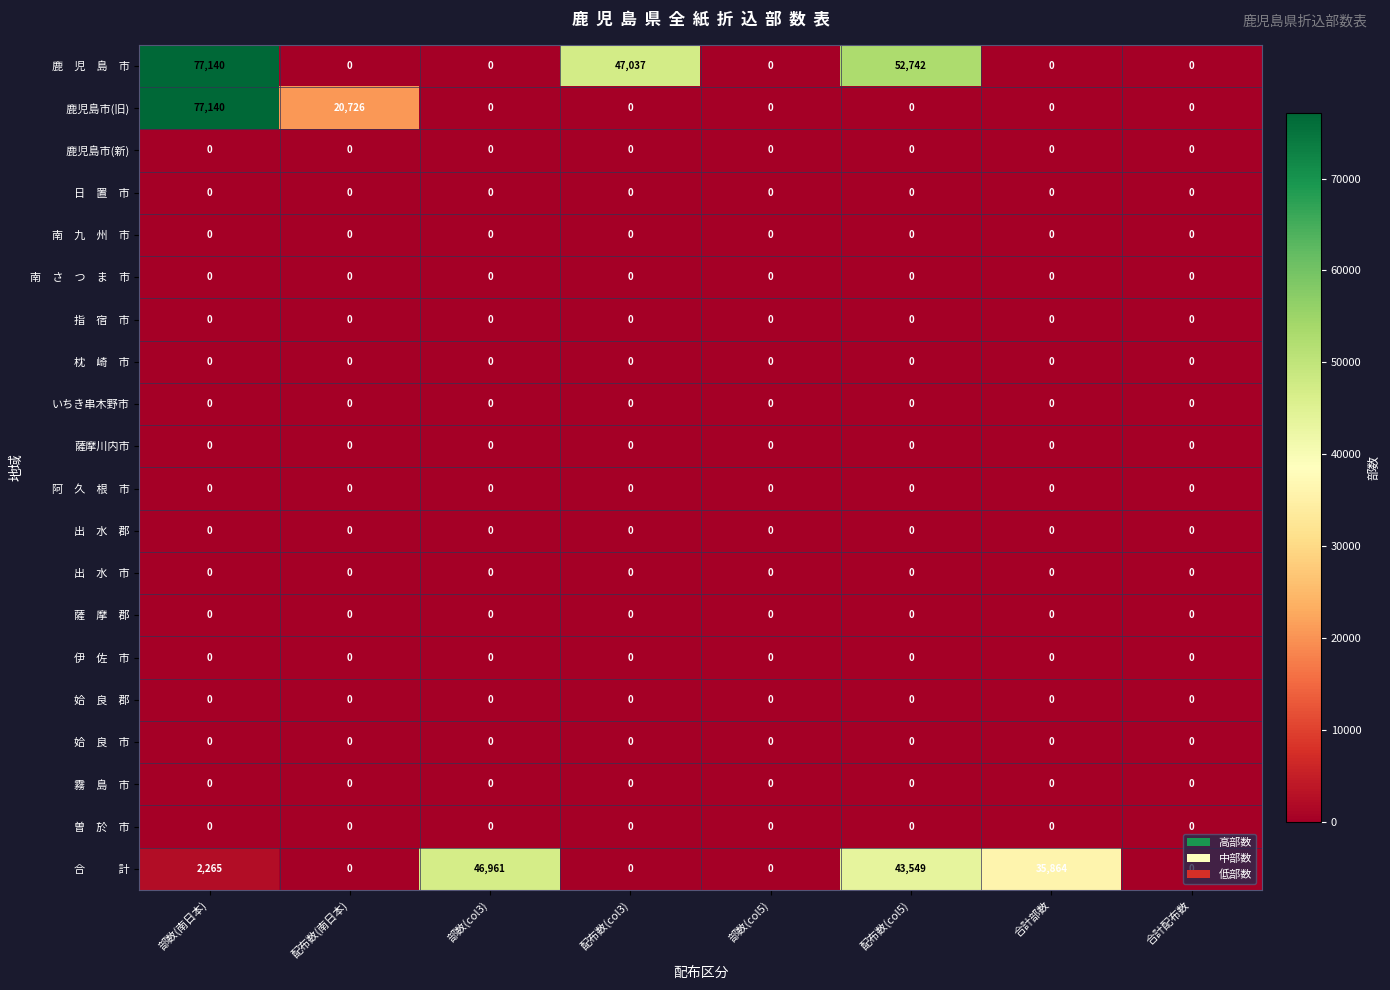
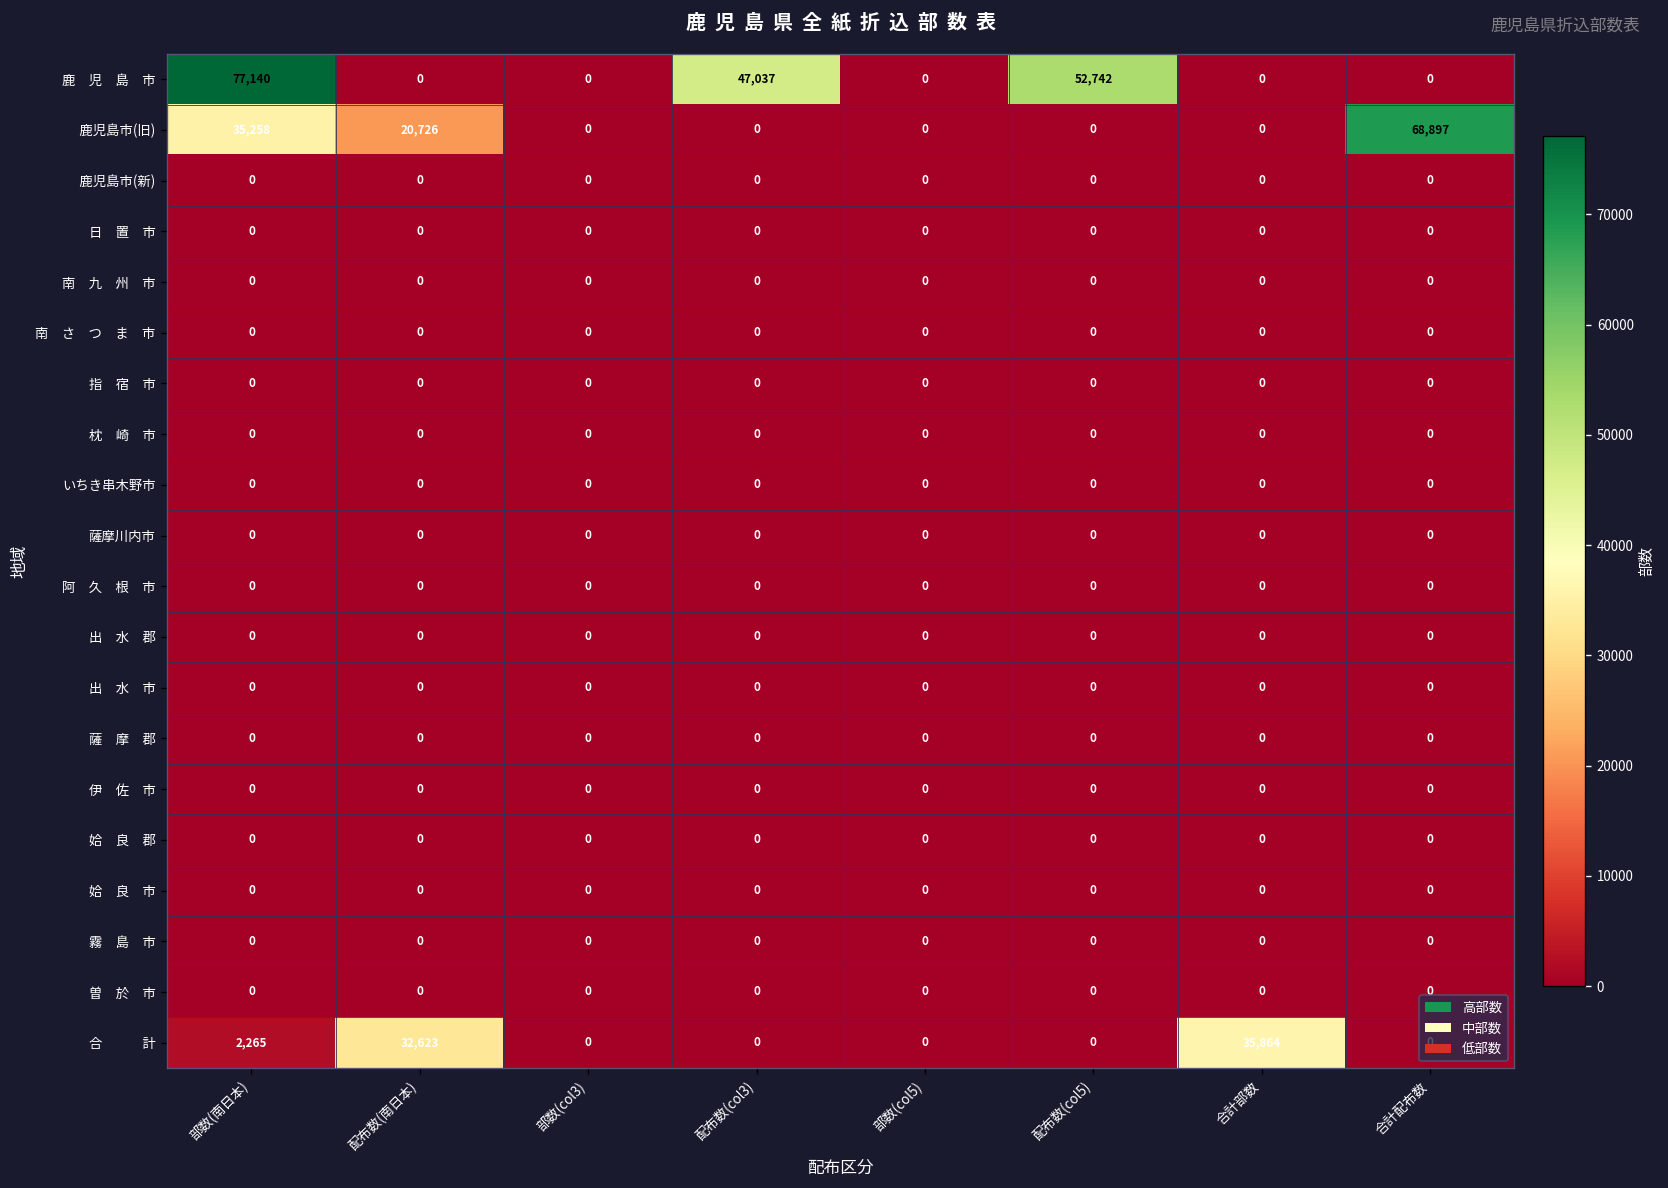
  {
    "鹿 児 島 市": {
      "部数(南日本)": "77,140",
      "配布数(南日本)": "0",
      "部数(col3)": "0",
      "配布数(col3)": "47,037",
      "部数(col5)": "0",
      "配布数(col5)": "52,742",
      "合計部数": "0",
      "合計配布数": "0"
    },
    "鹿児島市(旧)": {
-     "部数(南日本)": "77,140",
+     "部数(南日本)": "35,258",
      "配布数(南日本)": "20,726",
      "部数(col3)": "0",
      "配布数(col3)": "0",
      "部数(col5)": "0",
      "配布数(col5)": "0",
      "合計部数": "0",
-     "合計配布数": "0"
+     "合計配布数": "68,897"
    },
    "鹿児島市(新)": {
      "部数(南日本)": "0",
      "配布数(南日本)": "0",
      "部数(col3)": "0",
      "配布数(col3)": "0",
      "部数(col5)": "0",
      "配布数(col5)": "0",
      "合計部数": "0",
      "合計配布数": "0"
    },
    "日 置 市": {
      "部数(南日本)": "0",
      "配布数(南日本)": "0",
      "部数(col3)": "0",
      "配布数(col3)": "0",
      "部数(col5)": "0",
      "配布数(col5)": "0",
      "合計部数": "0",
      "合計配布数": "0"
    },
    "南 九 州 市": {
      "部数(南日本)": "0",
      "配布数(南日本)": "0",
      "部数(col3)": "0",
      "配布数(col3)": "0",
      "部数(col5)": "0",
      "配布数(col5)": "0",
      "合計部数": "0",
      "合計配布数": "0"
    },
    "南 さ つ ま 市": {
      "部数(南日本)": "0",
      "配布数(南日本)": "0",
      "部数(col3)": "0",
      "配布数(col3)": "0",
      "部数(col5)": "0",
      "配布数(col5)": "0",
      "合計部数": "0",
      "合計配布数": "0"
    },
    "指 宿 市": {
      "部数(南日本)": "0",
      "配布数(南日本)": "0",
      "部数(col3)": "0",
      "配布数(col3)": "0",
      "部数(col5)": "0",
      "配布数(col5)": "0",
      "合計部数": "0",
      "合計配布数": "0"
    },
    "枕 崎 市": {
      "部数(南日本)": "0",
      "配布数(南日本)": "0",
      "部数(col3)": "0",
      "配布数(col3)": "0",
      "部数(col5)": "0",
      "配布数(col5)": "0",
      "合計部数": "0",
      "合計配布数": "0"
    },
    "いちき串木野市": {
      "部数(南日本)": "0",
      "配布数(南日本)": "0",
      "部数(col3)": "0",
      "配布数(col3)": "0",
      "部数(col5)": "0",
      "配布数(col5)": "0",
      "合計部数": "0",
      "合計配布数": "0"
    },
    "薩摩川内市": {
      "部数(南日本)": "0",
      "配布数(南日本)": "0",
      "部数(col3)": "0",
      "配布数(col3)": "0",
      "部数(col5)": "0",
      "配布数(col5)": "0",
      "合計部数": "0",
      "合計配布数": "0"
    },
    "阿 久 根 市": {
      "部数(南日本)": "0",
      "配布数(南日本)": "0",
      "部数(col3)": "0",
      "配布数(col3)": "0",
      "部数(col5)": "0",
      "配布数(col5)": "0",
      "合計部数": "0",
      "合計配布数": "0"
    },
    "出 水 郡": {
      "部数(南日本)": "0",
      "配布数(南日本)": "0",
      "部数(col3)": "0",
      "配布数(col3)": "0",
      "部数(col5)": "0",
      "配布数(col5)": "0",
      "合計部数": "0",
      "合計配布数": "0"
    },
    "出 水 市": {
      "部数(南日本)": "0",
      "配布数(南日本)": "0",
      "部数(col3)": "0",
      "配布数(col3)": "0",
      "部数(col5)": "0",
      "配布数(col5)": "0",
      "合計部数": "0",
      "合計配布数": "0"
    },
    "薩 摩 郡": {
      "部数(南日本)": "0",
      "配布数(南日本)": "0",
      "部数(col3)": "0",
      "配布数(col3)": "0",
      "部数(col5)": "0",
      "配布数(col5)": "0",
      "合計部数": "0",
      "合計配布数": "0"
    },
    "伊 佐 市": {
      "部数(南日本)": "0",
      "配布数(南日本)": "0",
      "部数(col3)": "0",
      "配布数(col3)": "0",
      "部数(col5)": "0",
      "配布数(col5)": "0",
      "合計部数": "0",
      "合計配布数": "0"
    },
    "姶 良 郡": {
      "部数(南日本)": "0",
      "配布数(南日本)": "0",
      "部数(col3)": "0",
      "配布数(col3)": "0",
      "部数(col5)": "0",
      "配布数(col5)": "0",
      "合計部数": "0",
      "合計配布数": "0"
    },
    "姶 良 市": {
      "部数(南日本)": "0",
      "配布数(南日本)": "0",
      "部数(col3)": "0",
      "配布数(col3)": "0",
      "部数(col5)": "0",
      "配布数(col5)": "0",
      "合計部数": "0",
      "合計配布数": "0"
    },
    "霧 島 市": {
      "部数(南日本)": "0",
      "配布数(南日本)": "0",
      "部数(col3)": "0",
      "配布数(col3)": "0",
      "部数(col5)": "0",
      "配布数(col5)": "0",
      "合計部数": "0",
      "合計配布数": "0"
    },
    "曽 於 市": {
      "部数(南日本)": "0",
      "配布数(南日本)": "0",
      "部数(col3)": "0",
      "配布数(col3)": "0",
      "部数(col5)": "0",
      "配布数(col5)": "0",
      "合計部数": "0",
      "合計配布数": "0"
    },
    "合 計": {
      "部数(南日本)": "2,265",
-     "配布数(南日本)": "0",
-     "部数(col3)": "46,961",
+     "配布数(南日本)": "32,623",
+     "部数(col3)": "0",
      "配布数(col3)": "0",
      "部数(col5)": "0",
-     "配布数(col5)": "43,549",
+     "配布数(col5)": "0",
      "合計部数": "35,864"
    }
  }
